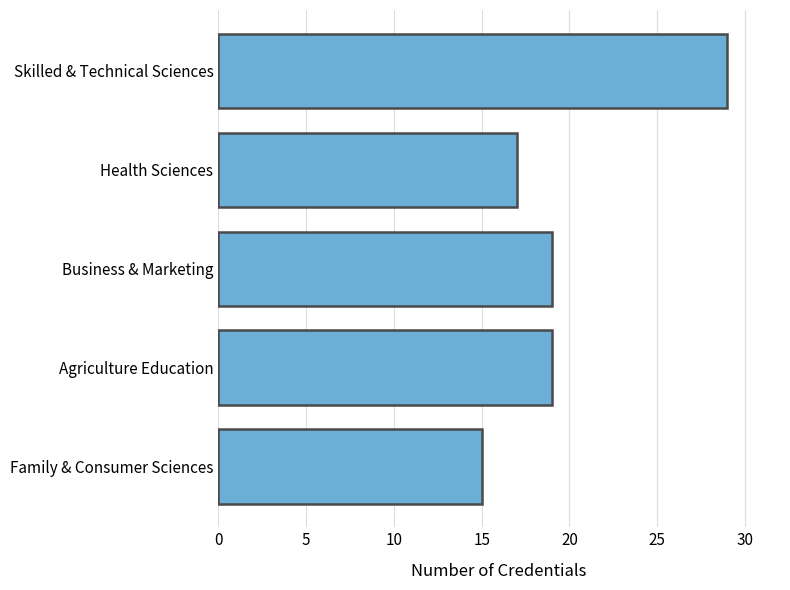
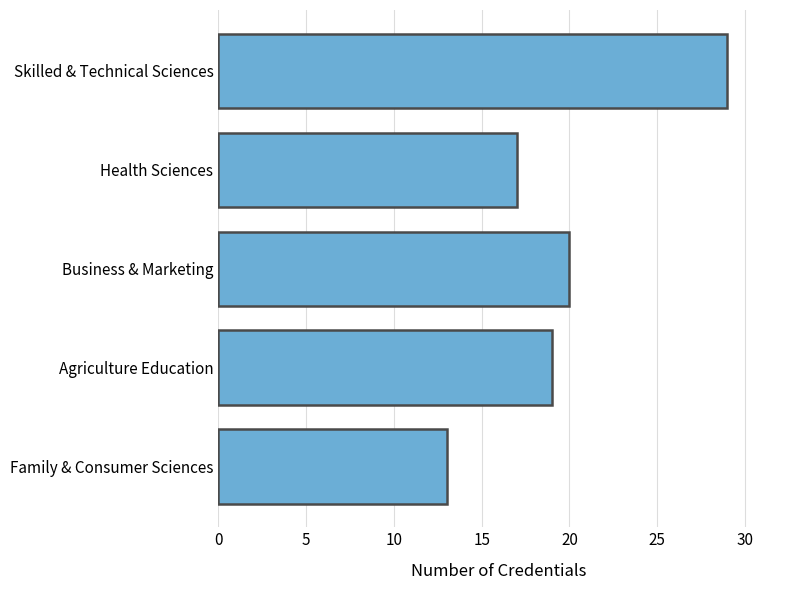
  {
    "Skilled & Technical Sciences": 29,
    "Health Sciences": 17,
-   "Business & Marketing": 19,
+   "Business & Marketing": 20,
    "Agriculture Education": 19,
-   "Family & Consumer Sciences": 15
+   "Family & Consumer Sciences": 13
  }
